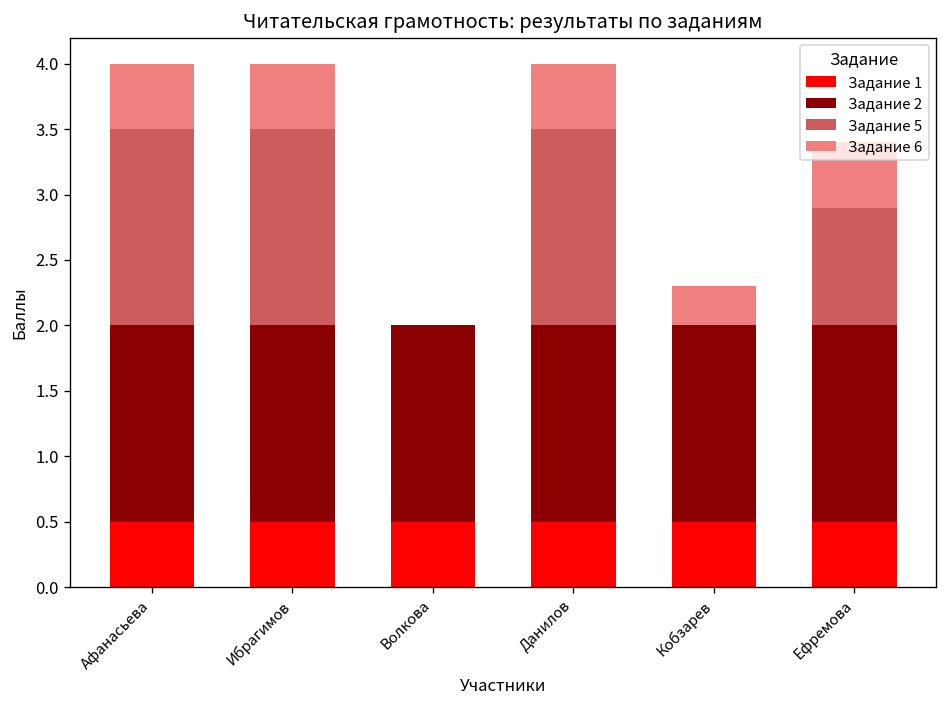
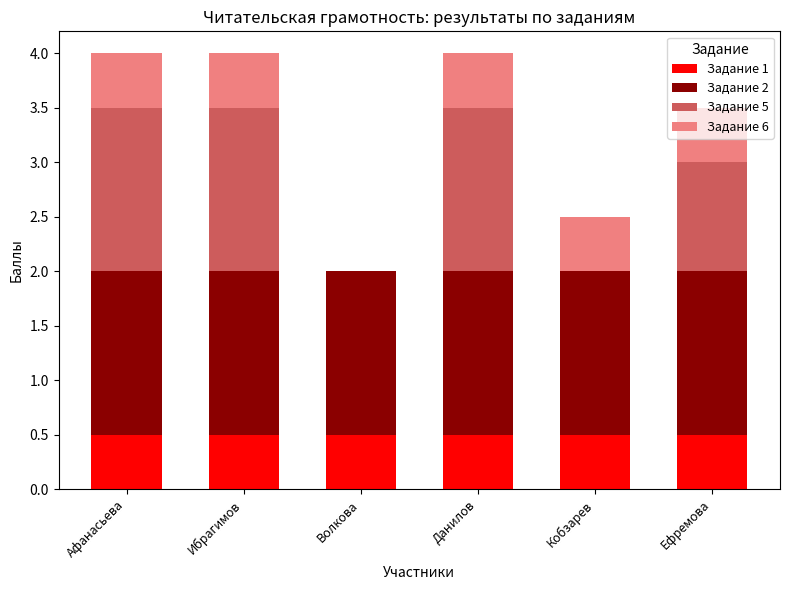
  {
    "Задание 1": {
      "Афанасьева": 0.5,
      "Ибрагимов": 0.5,
      "Волкова": 0.5,
      "Данилов": 0.5,
      "Кобзарев": 0.5,
      "Ефремова": 0.5
    },
    "Задание 2": {
      "Афанасьева": 1.5,
      "Ибрагимов": 1.5,
      "Волкова": 1.5,
      "Данилов": 1.5,
      "Кобзарев": 1.5,
      "Ефремова": 1.5
    },
    "Задание 5": {
      "Афанасьева": 1.5,
      "Ибрагимов": 1.5,
      "Волкова": 0.0,
      "Данилов": 1.5,
      "Кобзарев": 0.0,
-     "Ефремова": 0.9
+     "Ефремова": 1.0
    },
    "Задание 6": {
      "Афанасьева": 0.5,
      "Ибрагимов": 0.5,
      "Волкова": 0.0,
      "Данилов": 0.5,
-     "Кобзарев": 0.3
+     "Кобзарев": 0.5
    }
  }
